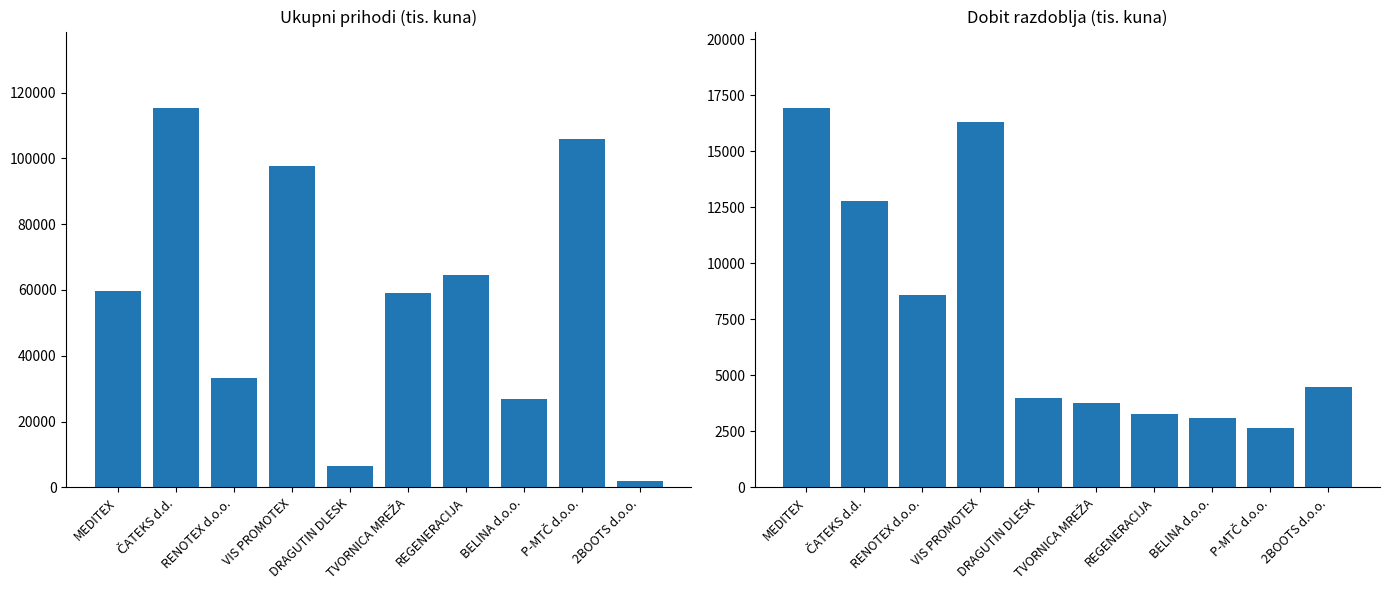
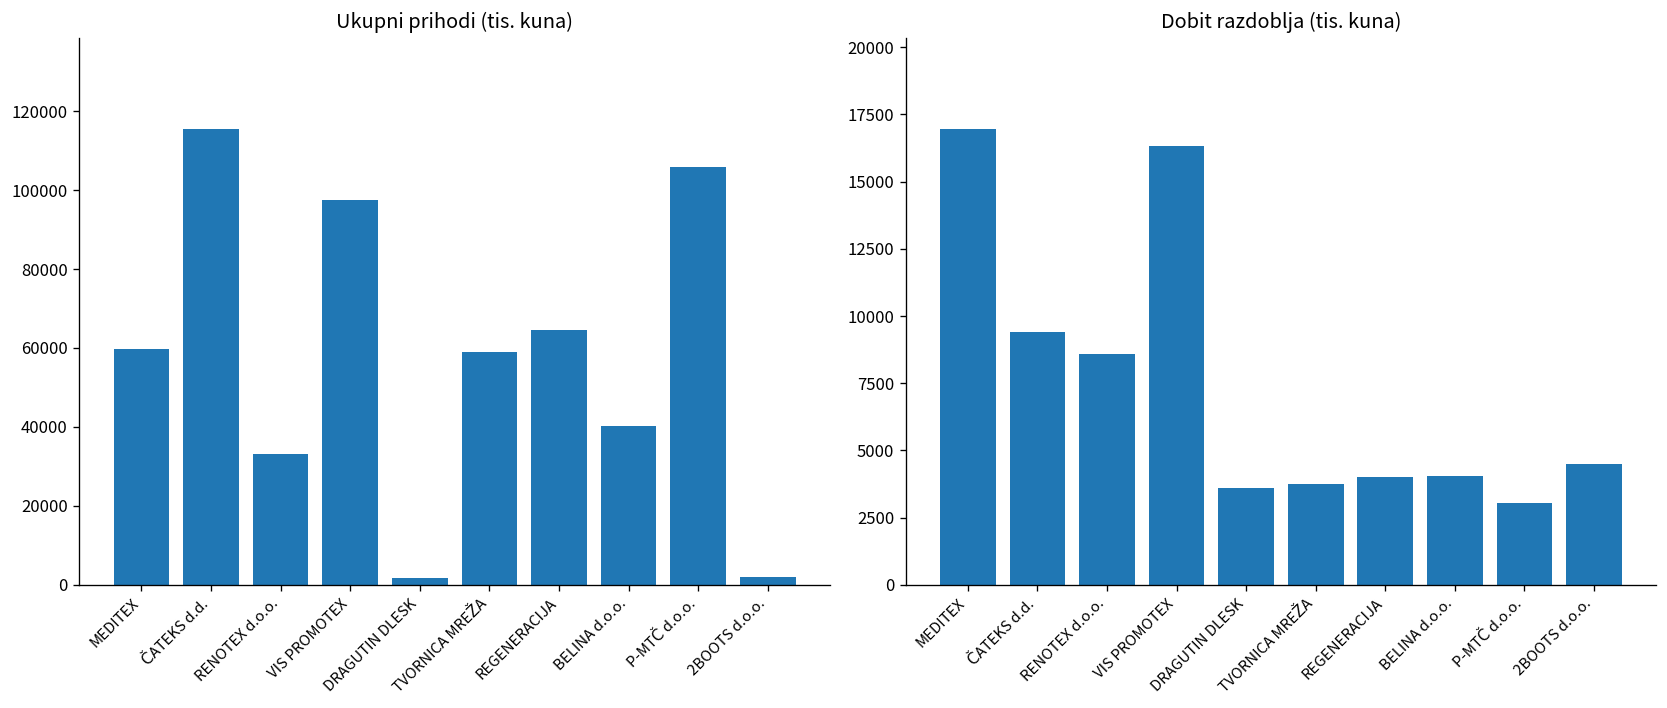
  {
    "Ukupni prihodi (tis. kuna)": {
      "MEDITEX": 60000,
      "ČATEKS d.d.": 115000,
      "RENOTEX d.o.o.": 33000,
      "VIS PROMOTEX": 98000,
-     "DRAGUTIN DLESK": 6000,
+     "DRAGUTIN DLESK": 2000,
      "TVORNICA MREŽA": 59000,
      "REGENERACIJA": 65000,
-     "BELINA d.o.o.": 27000,
+     "BELINA d.o.o.": 40000,
      "P-MTČ d.o.o.": 106000,
      "2BOOTS d.o.o.": 2000
    },
    "Dobit razdoblja (tis. kuna)": {
      "MEDITEX": 17000,
-     "ČATEKS d.d.": 12800,
+     "ČATEKS d.d.": 9400,
      "RENOTEX d.o.o.": 8600,
      "VIS PROMOTEX": 16300,
-     "DRAGUTIN DLESK": 4000,
+     "DRAGUTIN DLESK": 3600,
      "TVORNICA MREŽA": 3800,
-     "REGENERACIJA": 3300,
-     "BELINA d.o.o.": 3100,
-     "P-MTČ d.o.o.": 2700,
+     "REGENERACIJA": 4000,
+     "BELINA d.o.o.": 4100,
+     "P-MTČ d.o.o.": 3000,
      "2BOOTS d.o.o.": 4500
    }
  }
